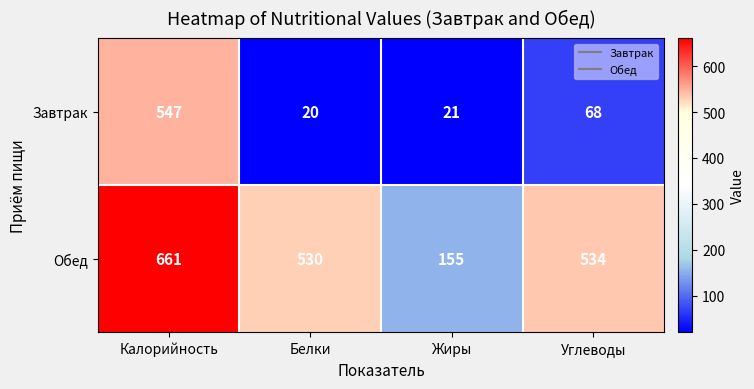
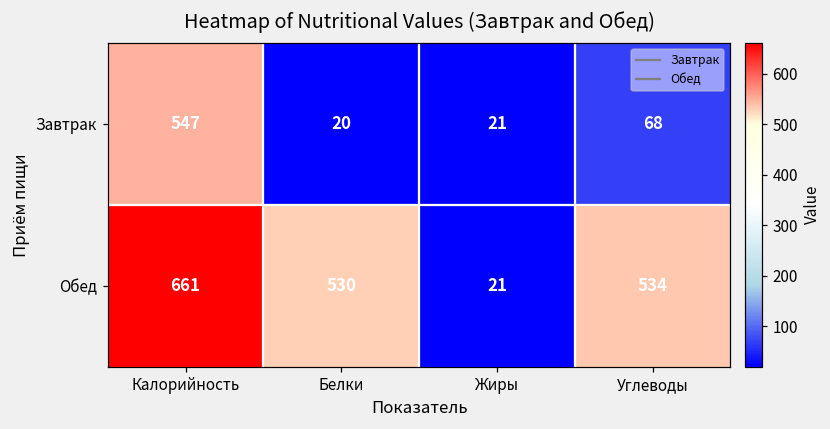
  {
    "Завтрак": {
      "Калорийность": 547,
      "Белки": 20,
      "Жиры": 21,
      "Углеводы": 68
    },
    "Обед": {
      "Калорийность": 661,
      "Белки": 530,
-     "Жиры": 155,
+     "Жиры": 21,
      "Углеводы": 534
    }
  }
